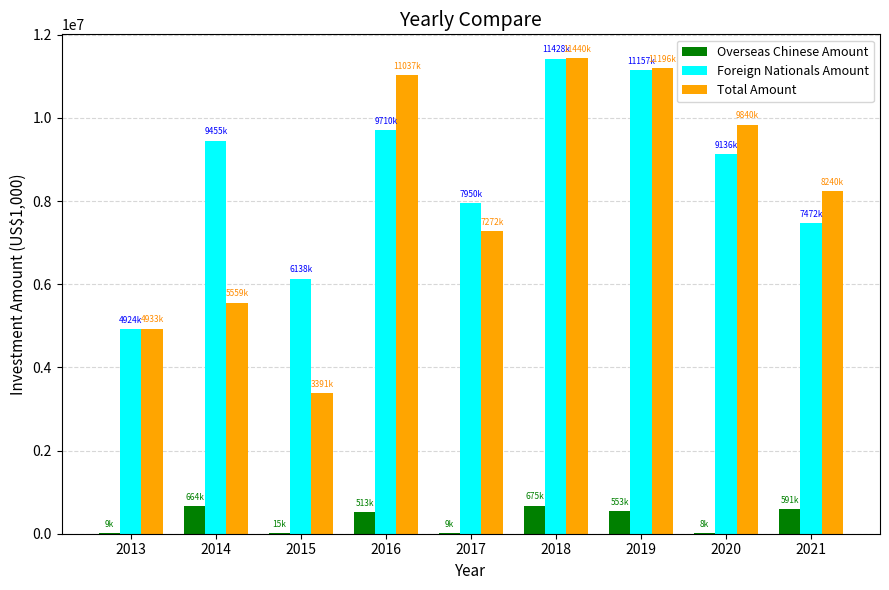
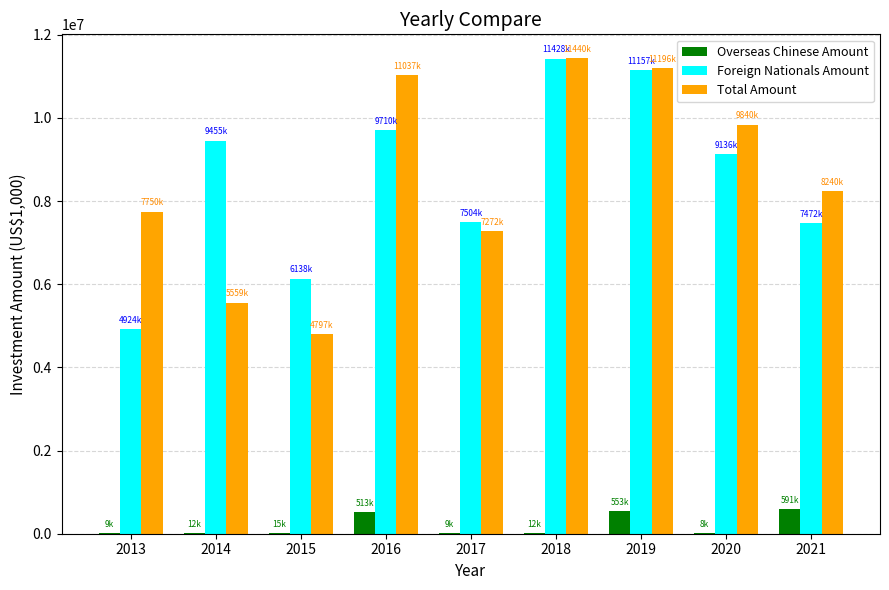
  {
    "Overseas Chinese Amount": {
      "2013": "9k",
-     "2014": "664k",
+     "2014": "12k",
      "2015": "15k",
      "2016": "513k",
      "2017": "9k",
-     "2018": "675k",
+     "2018": "12k",
      "2019": "553k",
      "2020": "8k",
      "2021": "591k"
    },
    "Foreign Nationals Amount": {
      "2013": "4924k",
      "2014": "9455k",
      "2015": "6138k",
      "2016": "9710k",
-     "2017": "7950k",
+     "2017": "7504k",
      "2020": "9136k",
      "2021": "7472k"
    },
    "Total Amount": {
-     "2013": "4933k",
+     "2013": "7750k",
      "2014": "5559k",
-     "2015": "3391k",
+     "2015": "4797k",
      "2016": "11037k",
      "2017": "7272k",
      "2020": "9840k",
      "2021": "8240k"
    }
  }
